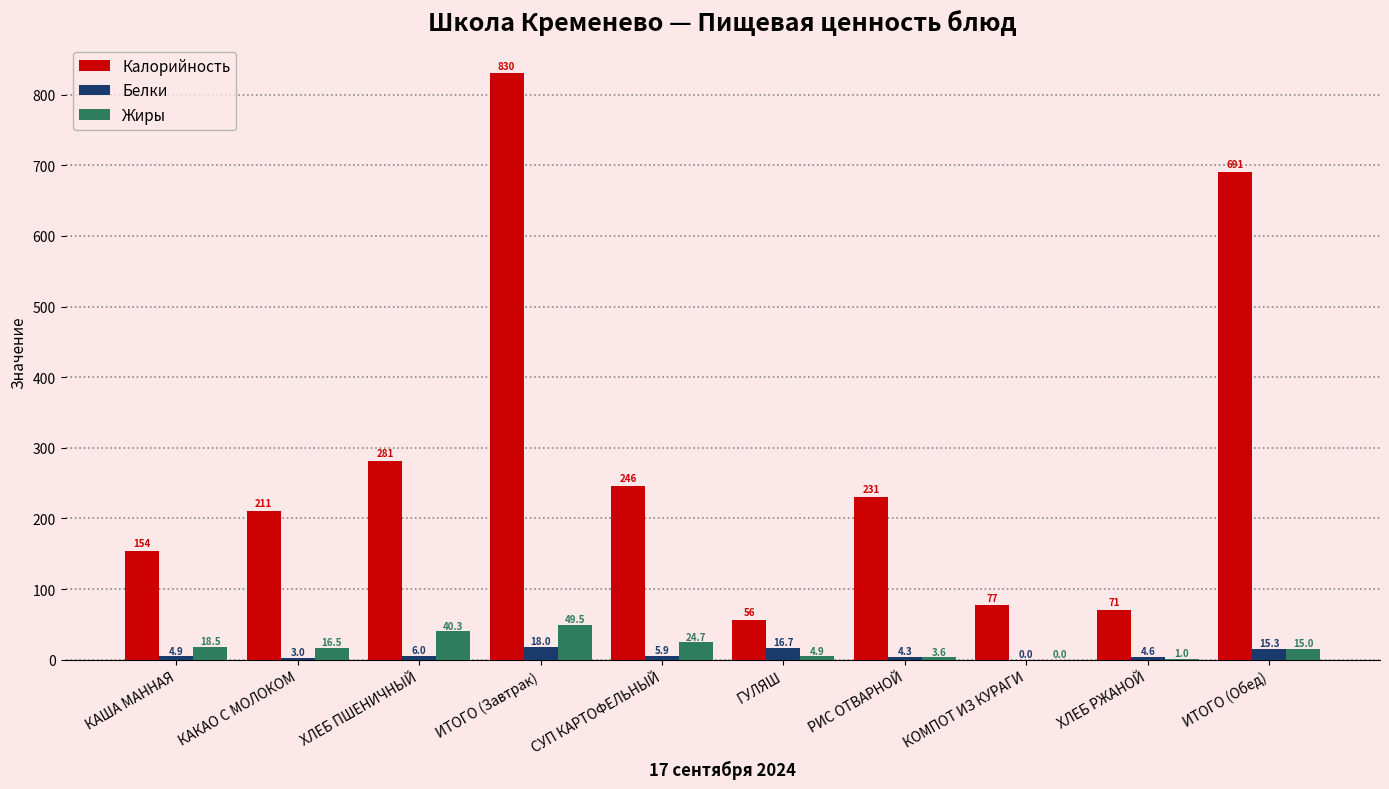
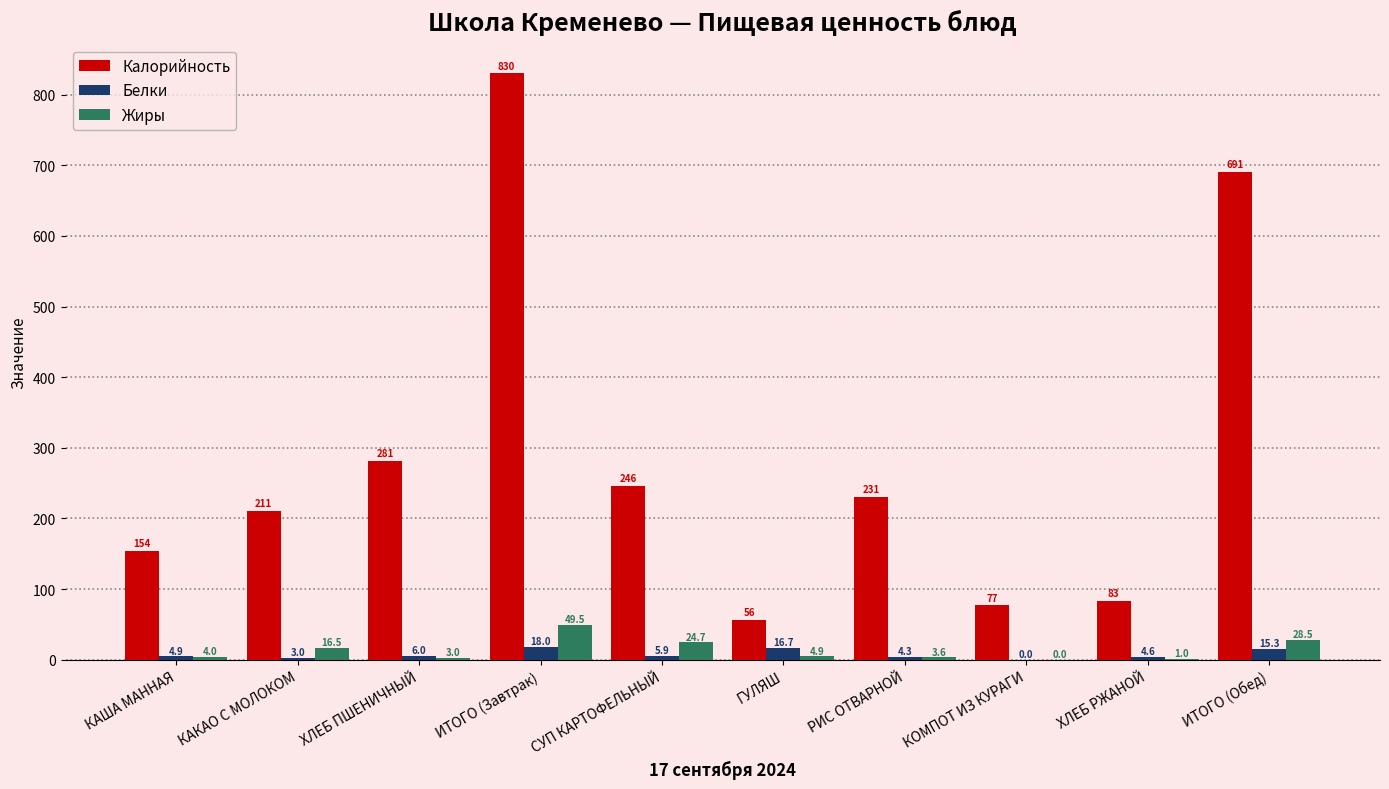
  {
    "Калорийность": {
      "КАША МАННАЯ": 154,
      "КАКАО С МОЛОКОМ": 211,
      "ХЛЕБ ПШЕНИЧНЫЙ": 281,
      "ИТОГО (Завтрак)": 830,
      "СУП КАРТОФЕЛЬНЫЙ": 246,
      "ГУЛЯШ": 56,
      "РИС ОТВАРНОЙ": 231,
      "КОМПОТ ИЗ КУРАГИ": 77,
-     "ХЛЕБ РЖАНОЙ": 71,
+     "ХЛЕБ РЖАНОЙ": 83,
      "ИТОГО (Обед)": 691
    },
    "Белки": {
      "КАША МАННАЯ": 4.9,
      "КАКАО С МОЛОКОМ": 3.0,
      "ХЛЕБ ПШЕНИЧНЫЙ": 6.0,
      "ИТОГО (Завтрак)": 18.0,
      "СУП КАРТОФЕЛЬНЫЙ": 5.9,
      "ГУЛЯШ": 16.7,
      "РИС ОТВАРНОЙ": 4.3,
      "КОМПОТ ИЗ КУРАГИ": 0.0,
      "ХЛЕБ РЖАНОЙ": 4.6,
      "ИТОГО (Обед)": 15.3
    },
    "Жиры": {
-     "КАША МАННАЯ": 18.5,
+     "КАША МАННАЯ": 4.0,
      "КАКАО С МОЛОКОМ": 16.5,
-     "ХЛЕБ ПШЕНИЧНЫЙ": 40.3,
+     "ХЛЕБ ПШЕНИЧНЫЙ": 3.0,
      "ИТОГО (Завтрак)": 49.5,
      "СУП КАРТОФЕЛЬНЫЙ": 24.7,
      "ГУЛЯШ": 4.9,
      "РИС ОТВАРНОЙ": 3.6,
      "КОМПОТ ИЗ КУРАГИ": 0.0,
      "ХЛЕБ РЖАНОЙ": 1.0,
-     "ИТОГО (Обед)": 15.0
+     "ИТОГО (Обед)": 28.5
    }
  }
